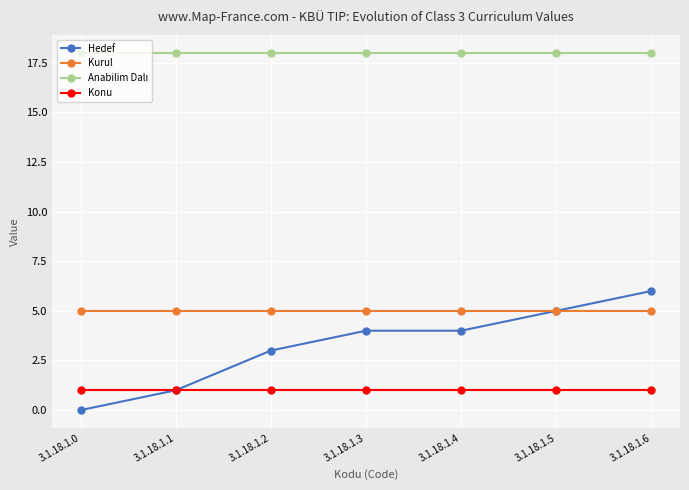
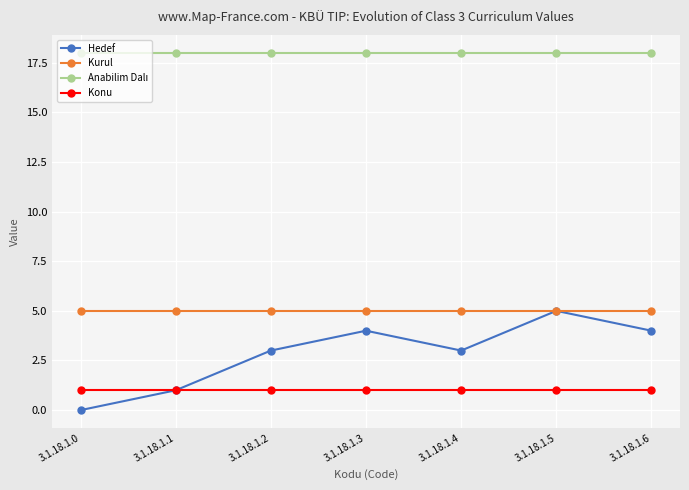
  {
    "Hedef": {
      "3.1.18.1.0": 0,
      "3.1.18.1.2": 3,
      "3.1.18.1.3": 4,
-     "3.1.18.1.4": 4,
-     "3.1.18.1.6": 6
+     "3.1.18.1.4": 3,
+     "3.1.18.1.6": 4
    },
    "Kurul": {
      "3.1.18.1.0": 5,
      "3.1.18.1.1": 5,
      "3.1.18.1.2": 5,
      "3.1.18.1.3": 5,
      "3.1.18.1.4": 5,
      "3.1.18.1.6": 5
    },
    "Anabilim Dalı": {
      "3.1.18.1.1": 18,
      "3.1.18.1.2": 18,
      "3.1.18.1.3": 18,
      "3.1.18.1.4": 18,
      "3.1.18.1.5": 18,
      "3.1.18.1.6": 18
    },
    "Konu": {
      "3.1.18.1.0": 1,
      "3.1.18.1.2": 1,
      "3.1.18.1.3": 1,
      "3.1.18.1.4": 1,
      "3.1.18.1.5": 1,
      "3.1.18.1.6": 1
    }
  }
